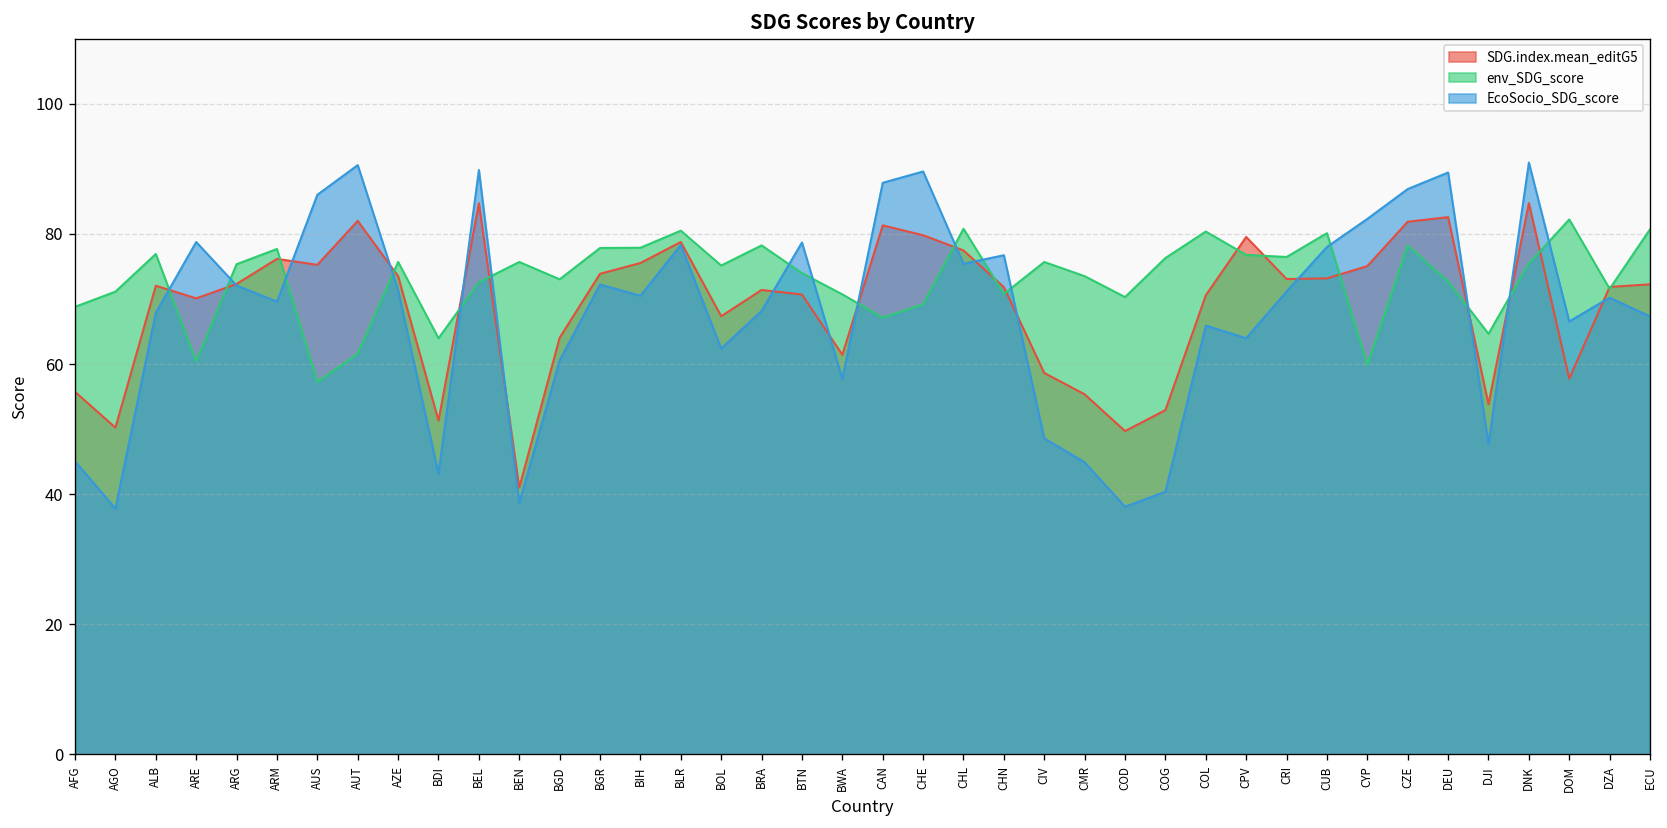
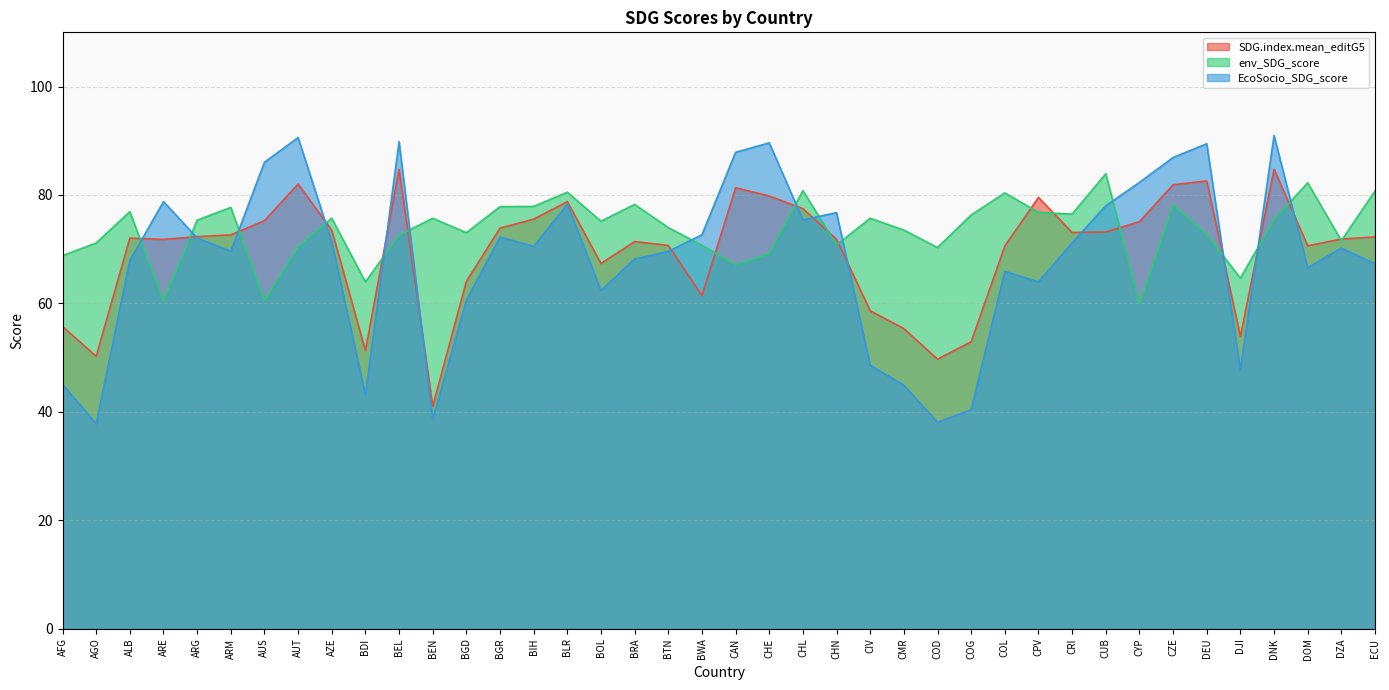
  {
    "SDG.index.mean_editG5": {
      "AFG": 56,
      "AGO": 50,
      "ALB": 72,
-     "ARE": 70,
-     "ARM": 76,
+     "ARE": 72,
+     "ARM": 73,
      "AUS": 75,
      "AUT": 82,
      "AZE": 74,
      "BDI": 51,
      "BEL": 85,
      "BEN": 41,
      "BGD": 64,
      "BGR": 74,
      "BIH": 76,
      "BOL": 67,
      "BRA": 71,
      "BTN": 71,
      "BWA": 61,
      "CAN": 81,
      "CHE": 80,
      "CHL": 77,
      "CHN": 72,
      "CIV": 59,
      "CMR": 55,
      "COD": 50,
      "COG": 53,
      "COL": 71,
      "CPV": 80,
      "CRI": 73,
      "CUB": 73,
      "CYP": 75,
      "CZE": 82,
      "DEU": 83,
      "DJI": 54,
      "DNK": 85,
-     "DOM": 58,
+     "DOM": 71,
      "ECU": 72
    },
    "env_SDG_score": {
      "AFG": 69,
      "AGO": 71,
      "ALB": 77,
      "ARE": 60,
      "ARG": 75,
      "ARM": 78,
-     "AUS": 57,
-     "AUT": 62,
+     "AUS": 61,
+     "AUT": 71,
      "AZE": 76,
      "BDI": 64,
      "BEL": 73,
      "BEN": 76,
      "BGD": 73,
      "BGR": 78,
      "BIH": 78,
      "BLR": 81,
      "BOL": 75,
      "BRA": 78,
      "BTN": 74,
      "BWA": 71,
      "CAN": 67,
      "CHE": 69,
      "CHL": 81,
      "CHN": 71,
      "CIV": 76,
      "CMR": 74,
      "COD": 70,
      "COG": 76,
      "COL": 80,
      "CPV": 77,
      "CRI": 76,
-     "CUB": 80,
+     "CUB": 84,
      "CYP": 60,
      "CZE": 78,
      "DEU": 73,
      "DJI": 65,
      "DNK": 75,
      "DOM": 82,
      "ECU": 81
    },
    "EcoSocio_SDG_score": {
      "AFG": 45,
      "AGO": 38,
      "ALB": 68,
      "ARE": 79,
      "ARM": 70,
      "AUS": 86,
      "AUT": 91,
      "AZE": 71,
      "BDI": 43,
      "BEL": 90,
      "BEN": 39,
      "BGD": 61,
      "BGR": 72,
      "BIH": 71,
      "BOL": 62,
      "BRA": 68,
-     "BTN": 79,
-     "BWA": 58,
+     "BTN": 70,
+     "BWA": 73,
      "CAN": 88,
      "CHE": 90,
      "CHL": 75,
      "CHN": 77,
      "CIV": 49,
      "CMR": 45,
      "COD": 38,
      "COG": 40,
      "COL": 66,
      "CPV": 64,
      "CRI": 71,
      "CUB": 78,
      "CYP": 82,
      "CZE": 87,
      "DEU": 89,
      "DJI": 48,
      "DNK": 91,
      "DOM": 67,
      "DZA": 70,
      "ECU": 67
    }
  }
